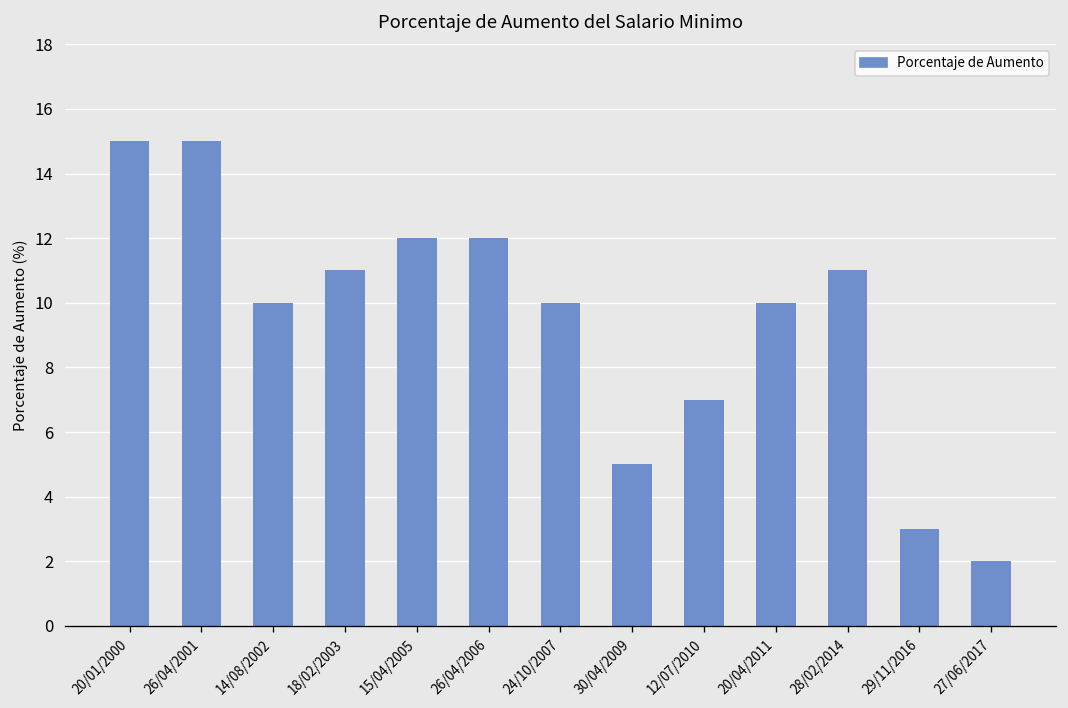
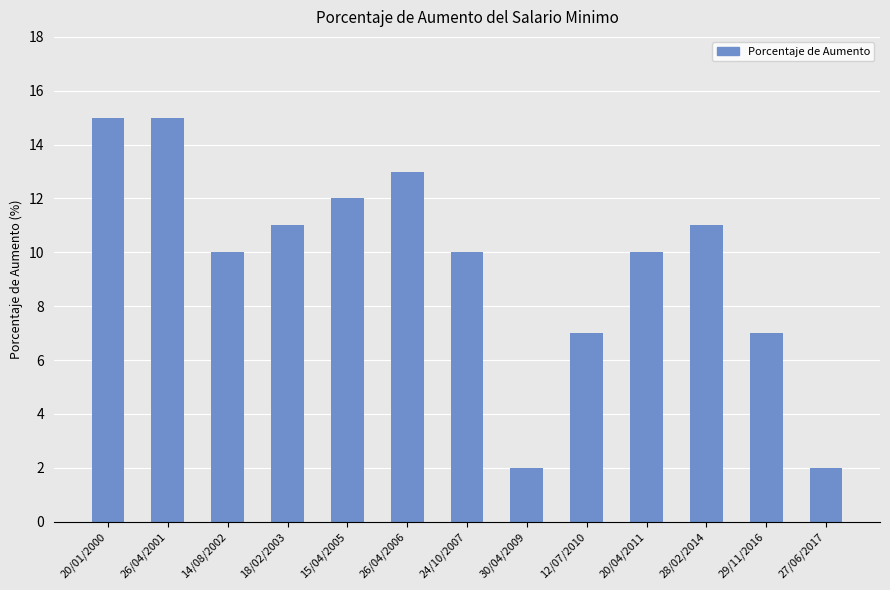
  {
    "20/01/2000": 15,
    "26/04/2001": 15,
    "14/08/2002": 10,
    "18/02/2003": 11,
    "15/04/2005": 12,
-   "26/04/2006": 12,
+   "26/04/2006": 13,
    "24/10/2007": 10,
-   "30/04/2009": 5,
+   "30/04/2009": 2,
    "12/07/2010": 7,
    "20/04/2011": 10,
    "28/02/2014": 11,
-   "29/11/2016": 3,
+   "29/11/2016": 7,
    "27/06/2017": 2
  }
